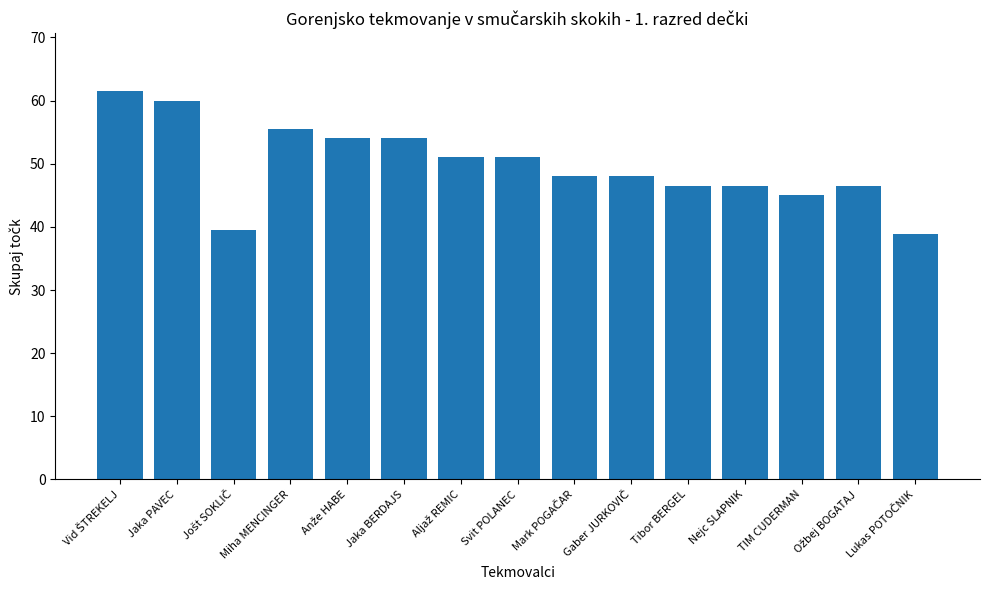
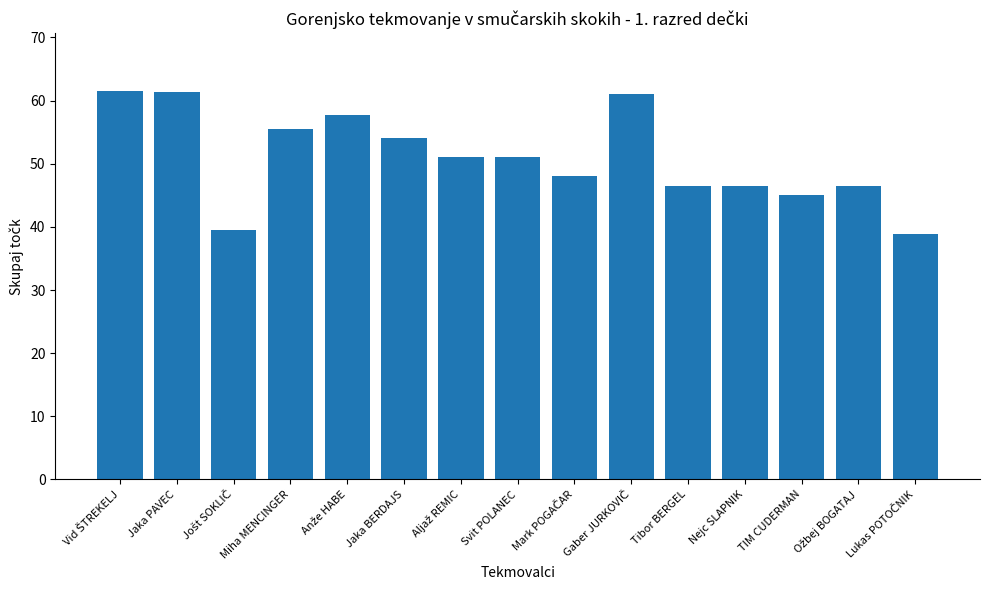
  {
    "Vid ŠTREKELJ": 62,
-   "Jaka PAVEC": 60,
+   "Jaka PAVEC": 61,
    "Jošt SOKLIČ": 40,
    "Miha MENCINGER": 56,
-   "Anže HABE": 54,
+   "Anže HABE": 58,
    "Jaka BERDAJS": 54,
    "Aljaž REMIC": 51,
    "Svit POLANEC": 51,
    "Mark POGAČAR": 48,
-   "Gaber JURKOVIČ": 48,
+   "Gaber JURKOVIČ": 61,
    "Tibor BERGEL": 47,
    "Nejc SLAPNIK": 47,
    "TIM CUDERMAN": 45,
    "Ožbej BOGATAJ": 46,
    "Lukas POTOČNIK": 39
  }
